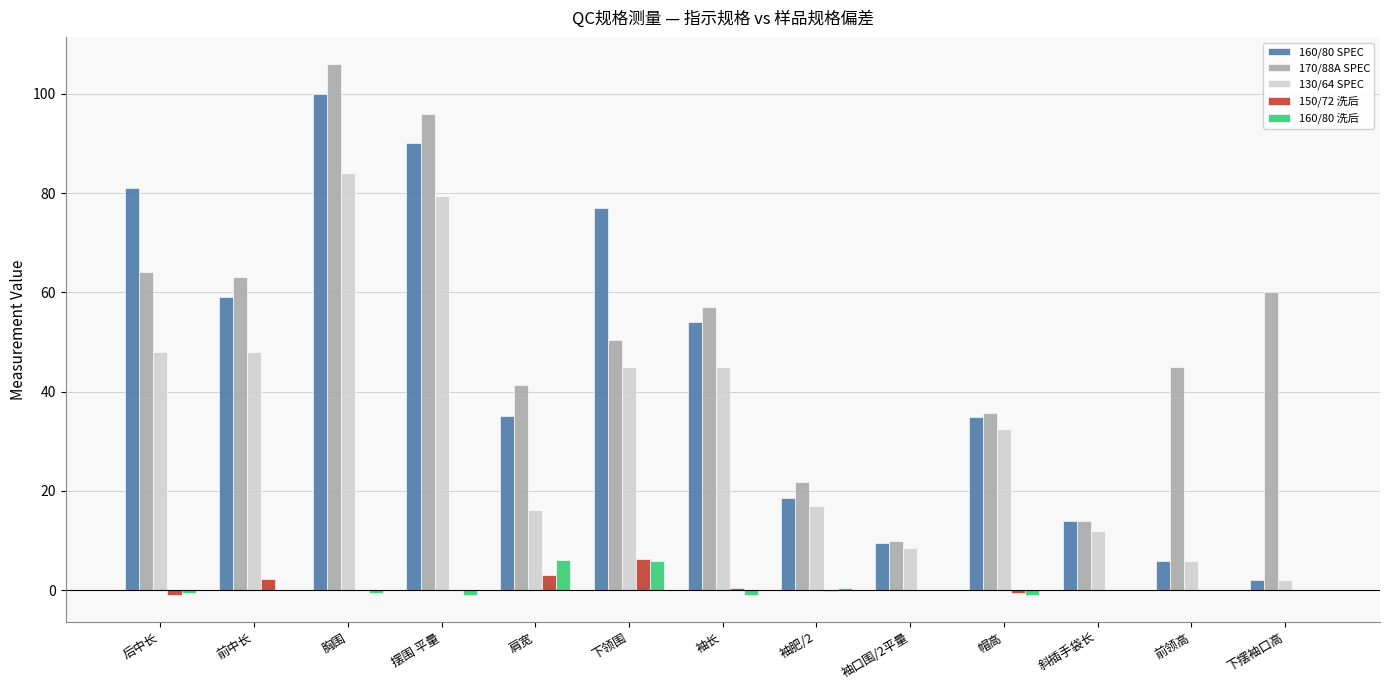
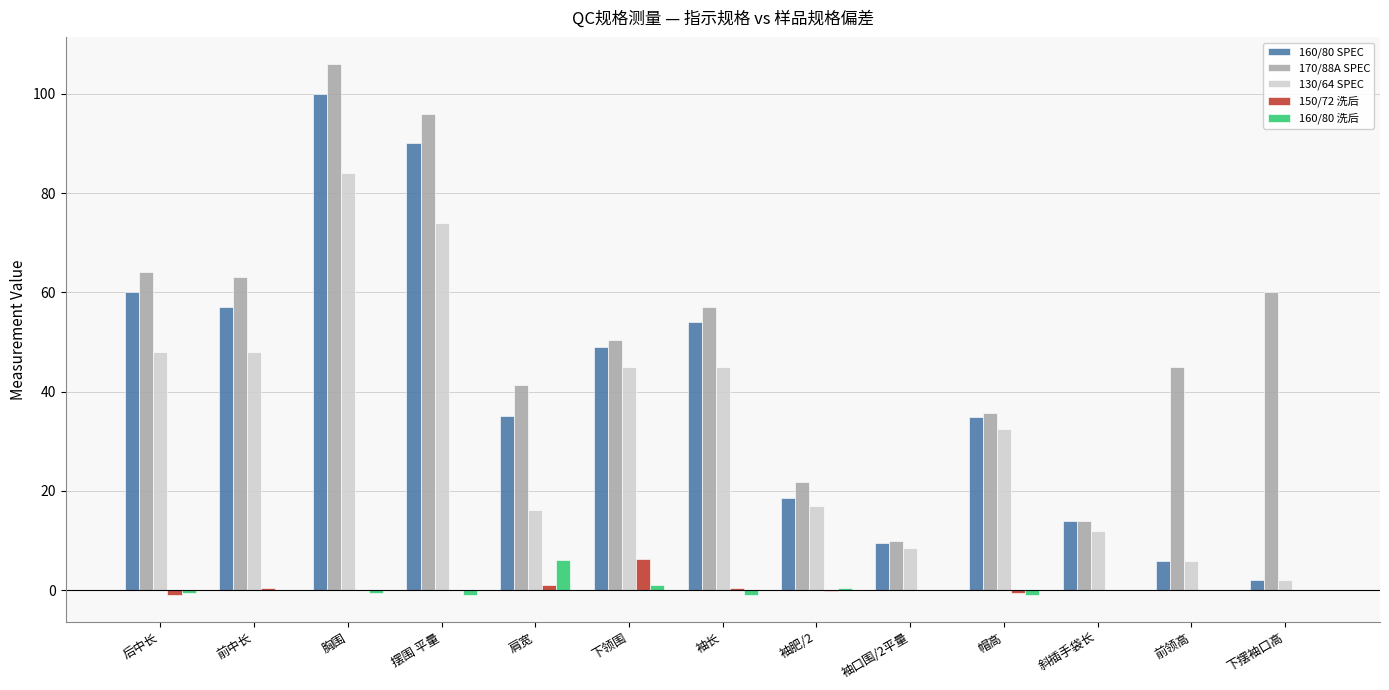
  {
    "160/80 SPEC": {
-     "后中长": 81,
-     "前中长": 59,
+     "后中长": 60,
+     "前中长": 57,
      "胸围": 100,
      "摆围 平量": 90,
      "肩宽": 35,
-     "下领围": 77,
+     "下领围": 49,
      "袖长": 54,
      "袖肥/2": 19,
      "袖口围/2平量": 10,
      "帽高": 35,
      "斜插手袋长": 14,
      "前领高": 6,
      "下摆袖口高": 2
    },
    "170/88A SPEC": {
      "后中长": 64,
      "前中长": 63,
      "胸围": 106,
      "摆围 平量": 96,
      "肩宽": 41,
      "下领围": 51,
      "袖长": 57,
      "袖肥/2": 22,
      "袖口围/2平量": 10,
      "帽高": 36,
      "斜插手袋长": 14,
      "前领高": 45,
      "下摆袖口高": 60
    },
    "130/64 SPEC": {
      "后中长": 48,
      "前中长": 48,
      "胸围": 84,
-     "摆围 平量": 79,
+     "摆围 平量": 74,
      "肩宽": 16,
      "下领围": 45,
      "袖长": 45,
      "袖肥/2": 17,
      "袖口围/2平量": 9,
      "帽高": 33,
      "斜插手袋长": 12,
      "前领高": 6,
      "下摆袖口高": 2
    },
    "150/72 洗后": {
      "后中长": -1,
-     "前中长": 2,
+     "前中长": 1,
      "胸围": 0,
      "摆围 平量": 0,
-     "肩宽": 3,
+     "肩宽": 1,
      "下领围": 6,
      "袖口围/2平量": 0,
      "帽高": -1,
      "斜插手袋长": 0,
      "前领高": 0,
      "下摆袖口高": 0
    },
    "160/80 洗后": {
      "前中长": 0,
      "摆围 平量": -1,
      "肩宽": 6,
-     "下领围": 6,
+     "下领围": 1,
      "袖长": -1,
      "袖口围/2平量": 0,
      "帽高": -1,
      "斜插手袋长": 0,
      "前领高": 0,
      "下摆袖口高": 0
    }
  }
